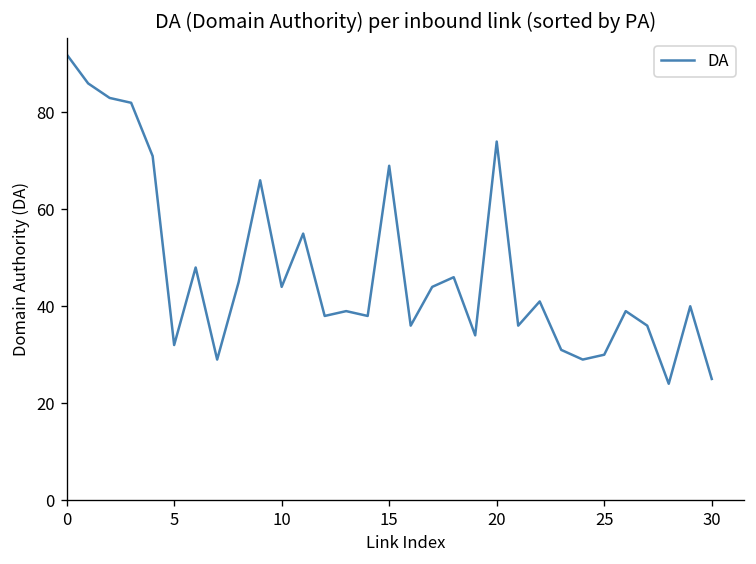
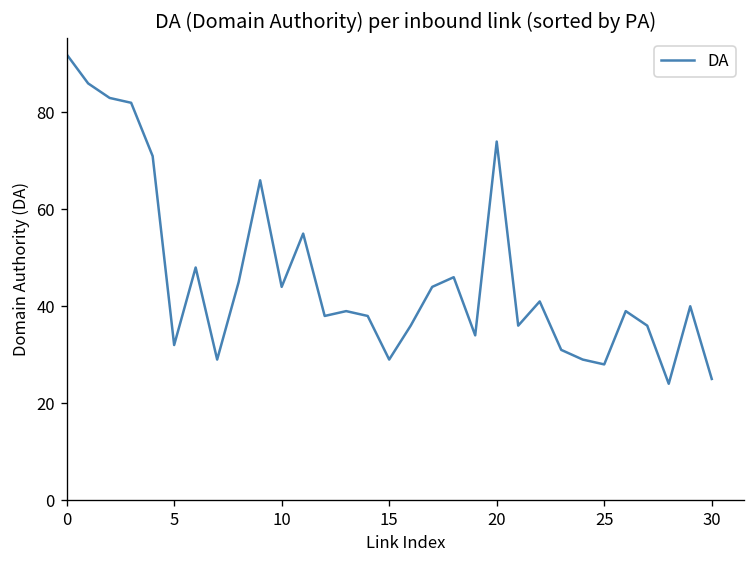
  {
    "0": 92,
    "5": 32,
    "10": 44,
-   "15": 69,
+   "15": 29,
    "20": 74,
-   "25": 30,
+   "25": 28,
    "30": 25
  }
